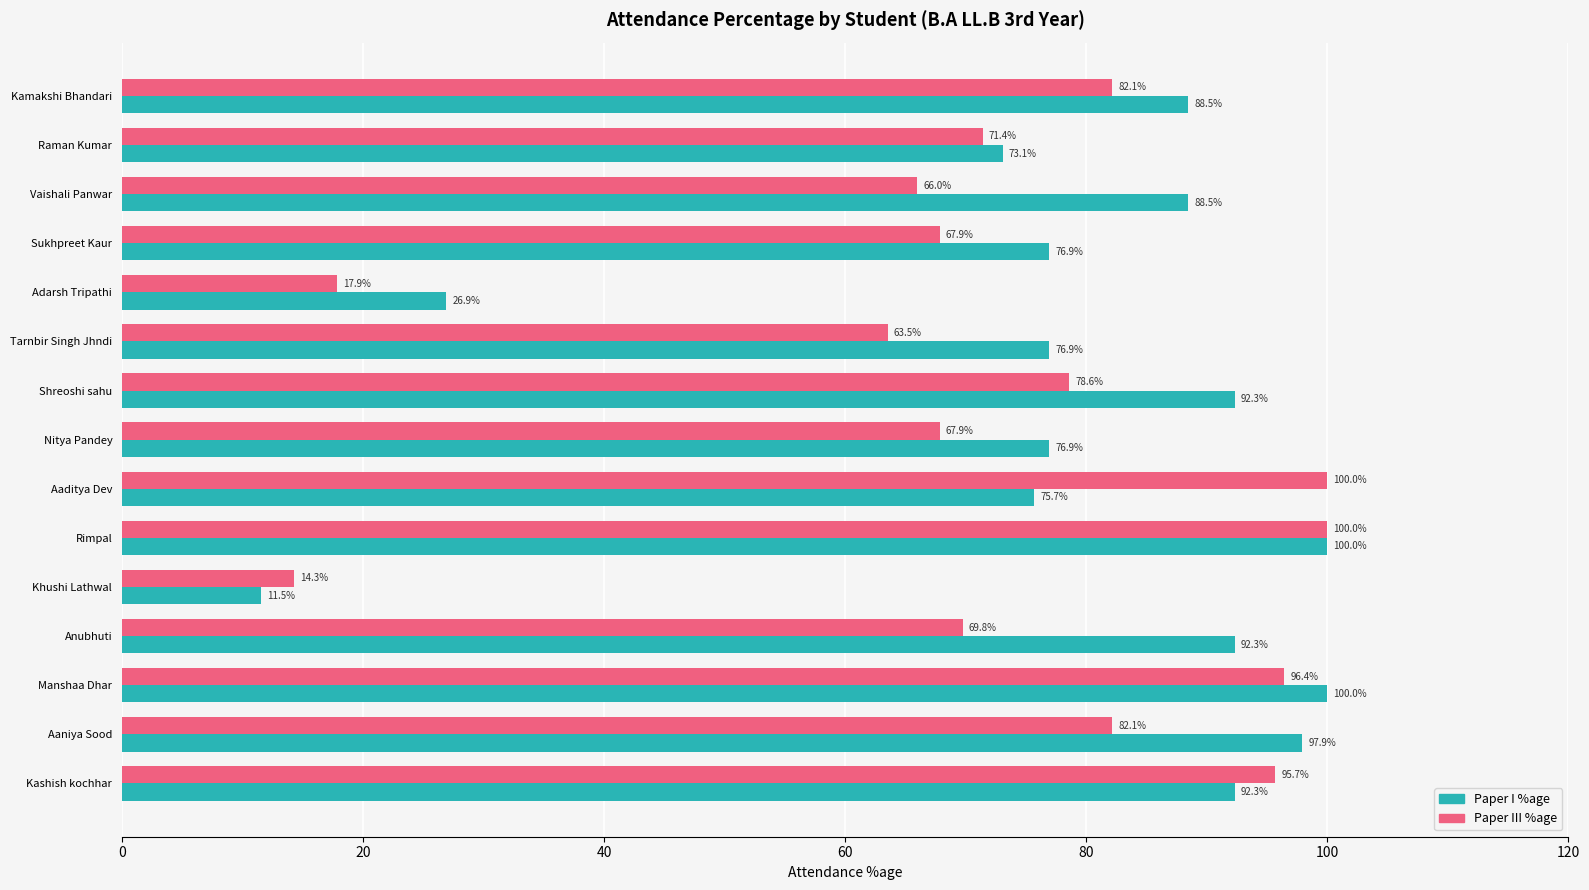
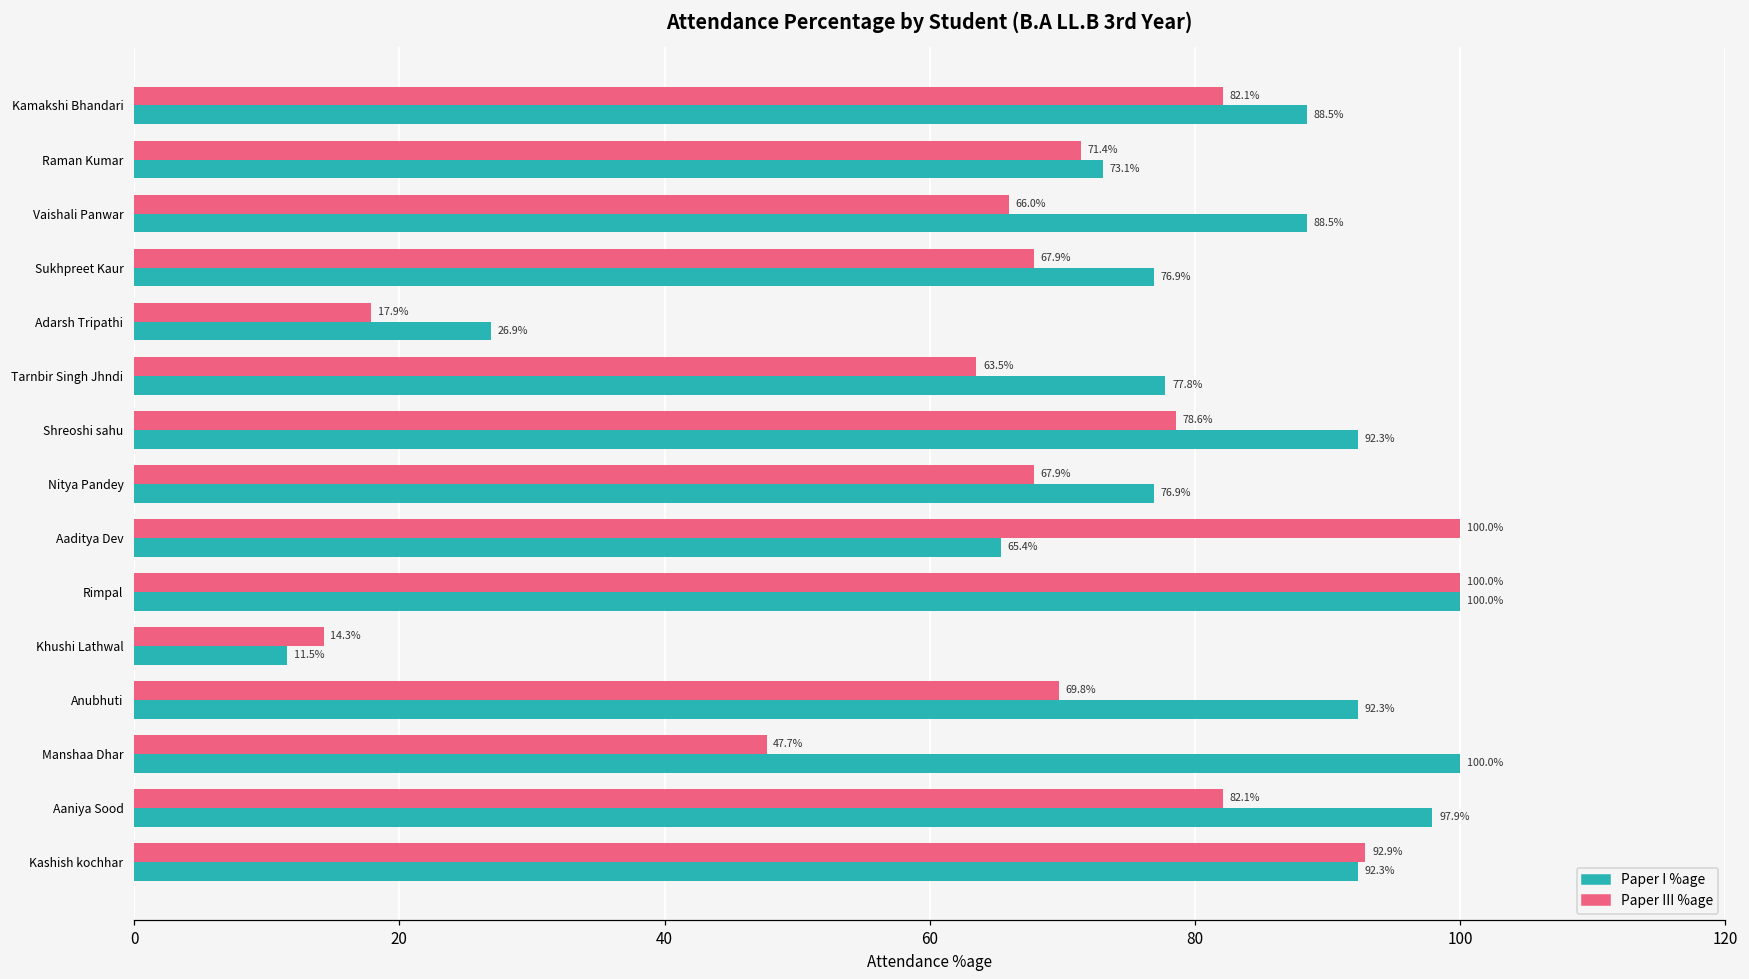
  {
    "Paper I %age": {
      "Kamakshi Bhandari": "88.5%",
      "Raman Kumar": "73.1%",
      "Vaishali Panwar": "88.5%",
      "Sukhpreet Kaur": "76.9%",
      "Adarsh Tripathi": "26.9%",
-     "Tarnbir Singh Jhndi": "76.9%",
+     "Tarnbir Singh Jhndi": "77.8%",
      "Shreoshi sahu": "92.3%",
      "Nitya Pandey": "76.9%",
-     "Aaditya Dev": "75.7%",
+     "Aaditya Dev": "65.4%",
      "Rimpal": "100.0%",
      "Khushi Lathwal": "11.5%",
      "Anubhuti": "92.3%",
      "Manshaa Dhar": "100.0%",
      "Aaniya Sood": "97.9%",
      "Kashish kochhar": "92.3%"
    },
    "Paper III %age": {
      "Kamakshi Bhandari": "82.1%",
      "Raman Kumar": "71.4%",
      "Vaishali Panwar": "66.0%",
      "Sukhpreet Kaur": "67.9%",
      "Adarsh Tripathi": "17.9%",
      "Tarnbir Singh Jhndi": "63.5%",
      "Shreoshi sahu": "78.6%",
      "Nitya Pandey": "67.9%",
      "Aaditya Dev": "100.0%",
      "Rimpal": "100.0%",
      "Khushi Lathwal": "14.3%",
      "Anubhuti": "69.8%",
-     "Manshaa Dhar": "96.4%",
+     "Manshaa Dhar": "47.7%",
      "Aaniya Sood": "82.1%",
-     "Kashish kochhar": "95.7%"
+     "Kashish kochhar": "92.9%"
    }
  }
